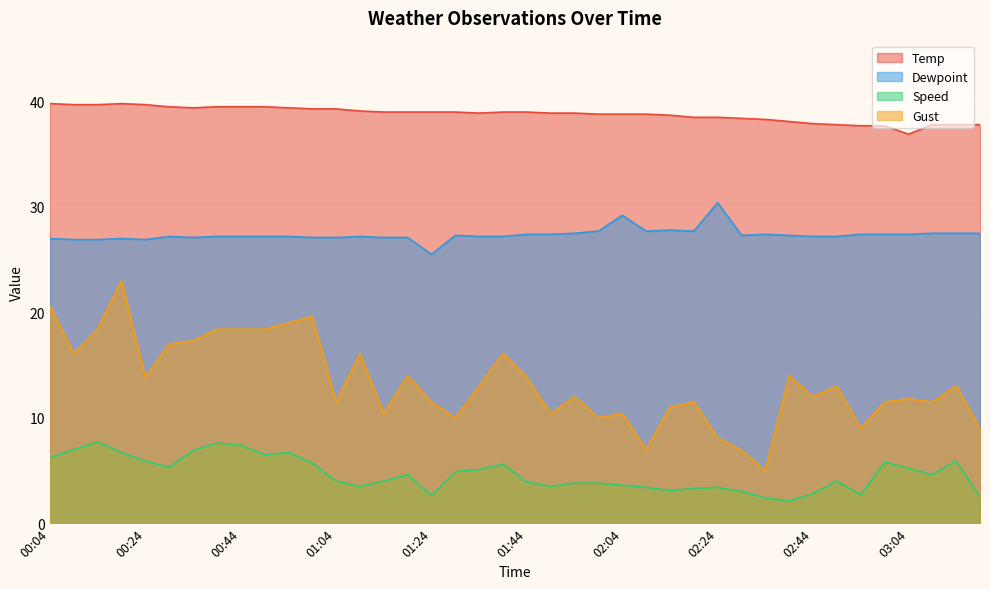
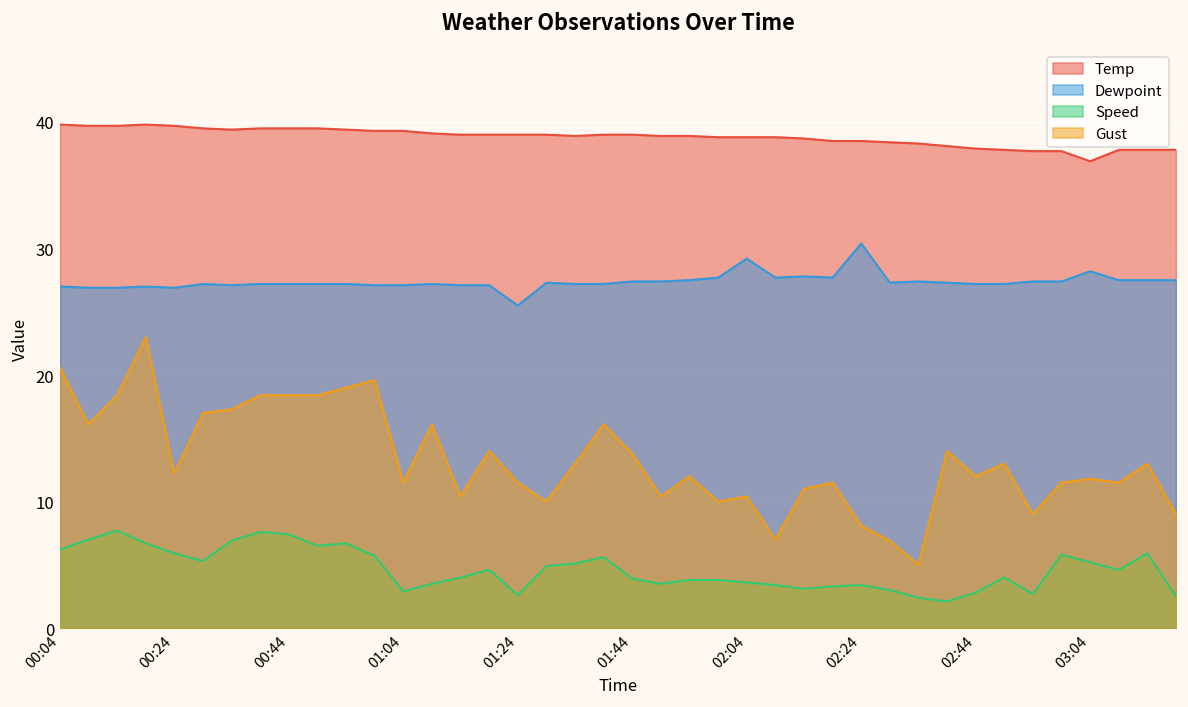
  {
    "Temp": {
      "00:04": 39.8,
      "00:24": 39.7,
      "00:44": 39.5,
      "01:04": 39.3,
      "01:24": 39.0,
      "01:44": 39.0,
      "02:04": 38.8,
      "02:24": 38.5,
      "02:44": 37.9,
      "03:04": 36.9
    },
    "Dewpoint": {
      "00:04": 27.0,
      "00:24": 26.9,
      "00:44": 27.2,
      "01:04": 27.1,
      "01:24": 25.5,
      "01:44": 27.4,
      "02:04": 29.2,
      "02:24": 30.4,
      "02:44": 27.2,
-     "03:04": 27.4
+     "03:04": 28.2
    },
    "Speed": {
      "00:04": 6.2,
      "00:24": 5.9,
      "00:44": 7.4,
-     "01:04": 4.0,
+     "01:04": 2.9,
      "01:24": 2.6,
      "01:44": 3.9,
      "02:04": 3.6,
      "02:24": 3.4,
      "02:44": 2.8,
      "03:04": 5.2
    },
    "Gust": {
      "00:04": 20.6,
-     "00:24": 13.8,
+     "00:24": 12.2,
      "00:44": 18.4,
      "01:04": 11.5,
      "01:24": 11.5,
      "01:44": 13.8,
      "02:04": 10.4,
      "02:24": 8.1,
      "02:44": 12.0,
      "03:04": 11.8
    }
  }
